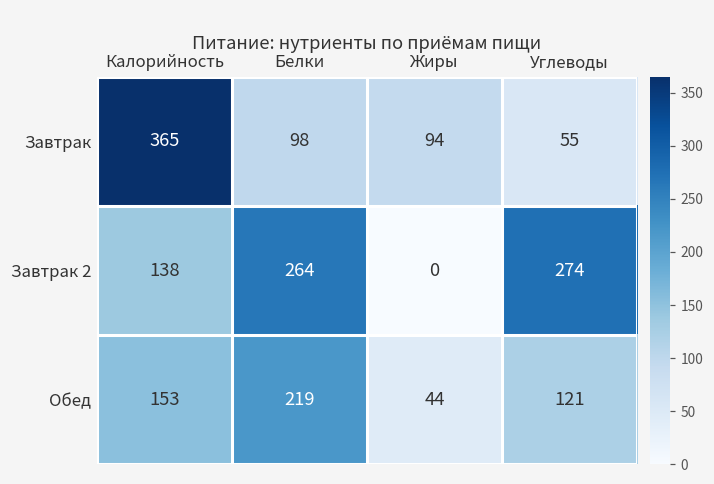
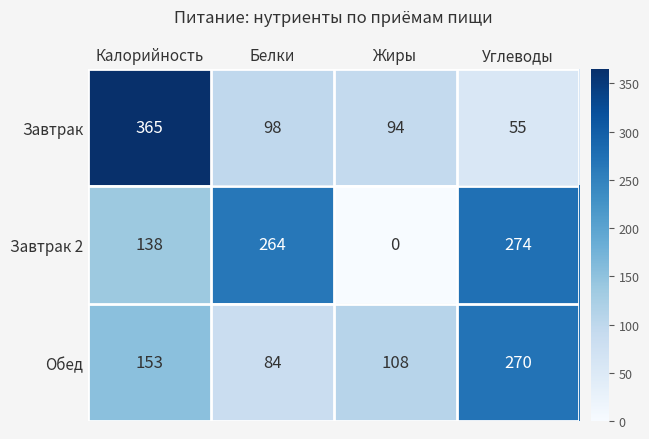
  {
    "Завтрак": {
      "Калорийность": 365,
      "Белки": 98,
      "Жиры": 94,
      "Углеводы": 55
    },
    "Завтрак 2": {
      "Калорийность": 138,
      "Белки": 264,
      "Жиры": 0,
      "Углеводы": 274
    },
    "Обед": {
      "Калорийность": 153,
-     "Белки": 219,
-     "Жиры": 44,
-     "Углеводы": 121
+     "Белки": 84,
+     "Жиры": 108,
+     "Углеводы": 270
    }
  }
